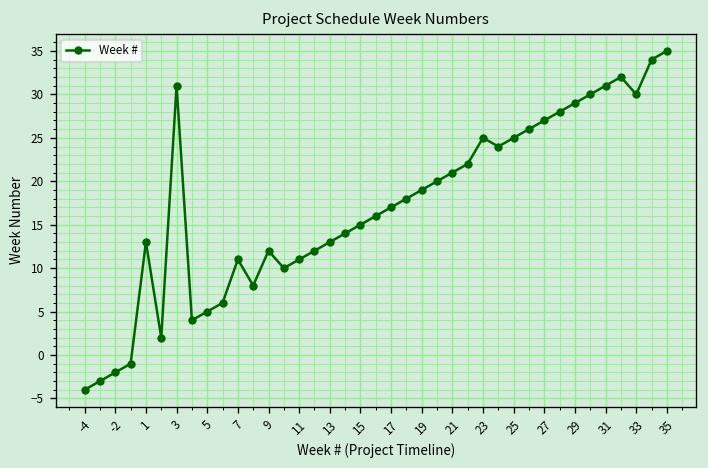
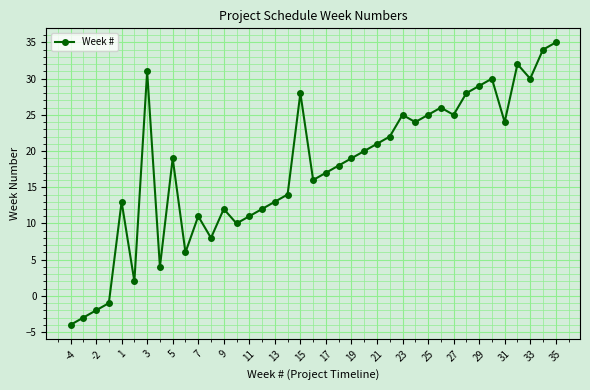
  {
    "-4": -4,
    "-2": -2,
    "1": 13,
    "3": 31,
-   "5": 5,
+   "5": 19,
    "7": 11,
    "9": 12,
    "11": 11,
    "13": 13,
-   "15": 15,
+   "15": 28,
    "17": 17,
    "19": 19,
    "21": 21,
    "23": 25,
    "25": 25,
-   "27": 27,
+   "27": 25,
    "29": 29,
-   "31": 31,
+   "31": 24,
    "33": 30,
    "35": 35
  }
